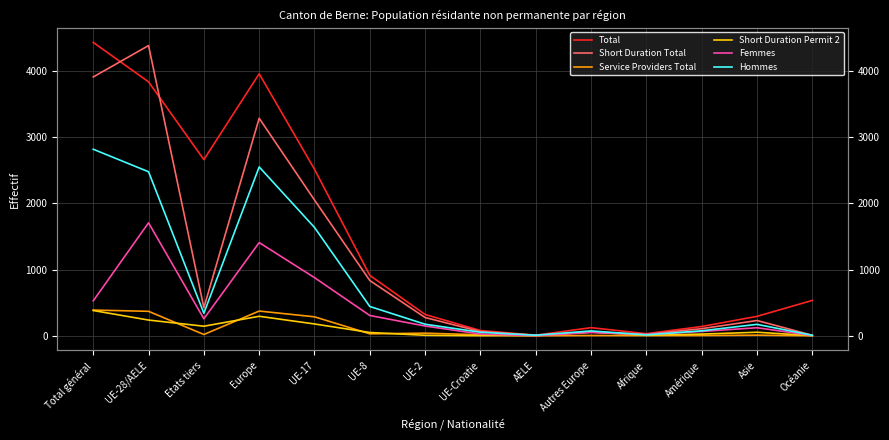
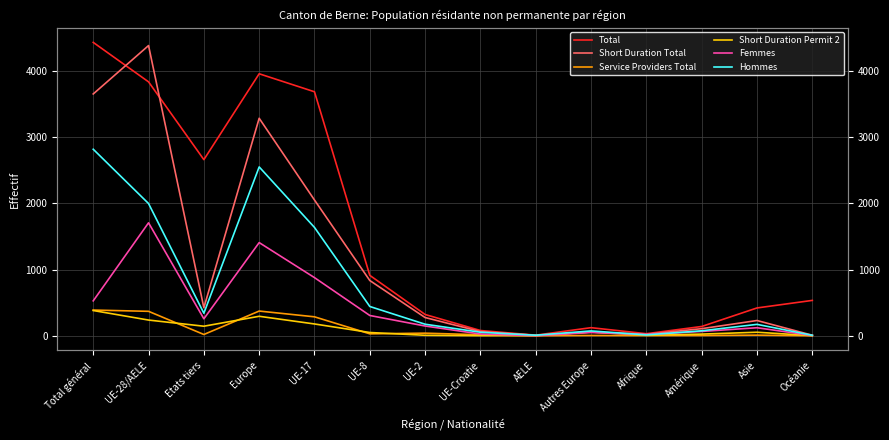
  {
    "Total": {
      "Total général": 4400,
      "UE-28/AELE": 3800,
      "Etats tiers": 2700,
      "Europe": 4000,
-     "UE-17": 2500,
+     "UE-17": 3700,
      "UE-8": 900,
      "UE-2": 300,
      "Autres Europe": 100,
-     "Asie": 300,
+     "Asie": 400,
      "Océanie": 500
    },
    "Short Duration Total": {
-     "Total général": 3900,
+     "Total général": 3700,
      "UE-28/AELE": 4400,
      "Etats tiers": 400,
      "Europe": 3300,
      "UE-17": 2100,
      "UE-8": 800,
      "UE-2": 300,
      "Asie": 200
    },
    "Femmes": {
      "Total général": 500,
      "UE-28/AELE": 1700,
      "Etats tiers": 300,
      "Europe": 1400,
      "UE-17": 900,
      "UE-8": 300,
      "Asie": 100
    },
    "Hommes": {
      "Total général": 2800,
-     "UE-28/AELE": 2500,
+     "UE-28/AELE": 2000,
      "Etats tiers": 300,
      "Europe": 2600,
      "UE-17": 1600,
      "UE-8": 400,
      "Asie": 200
    }
  }
